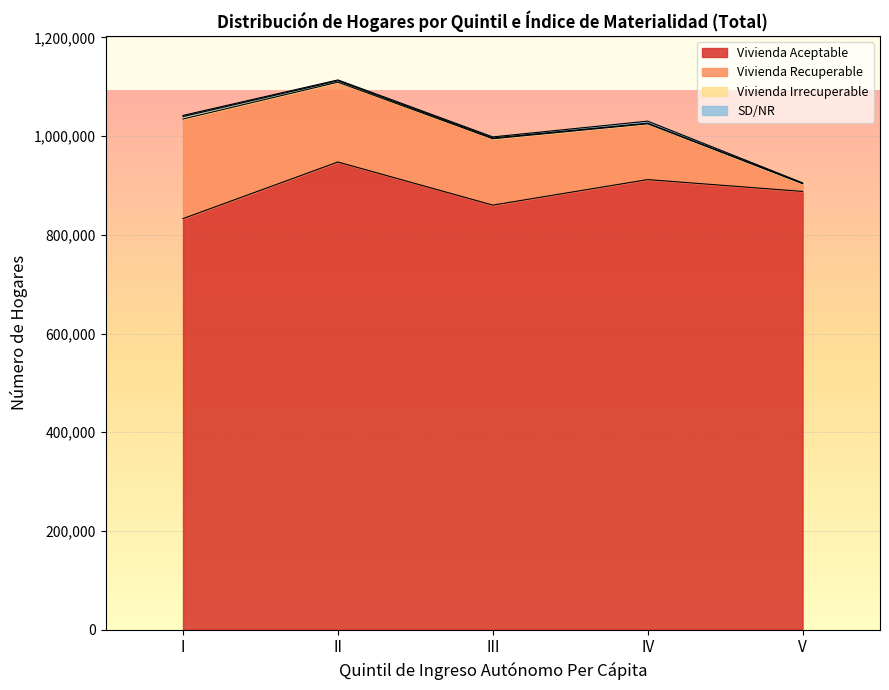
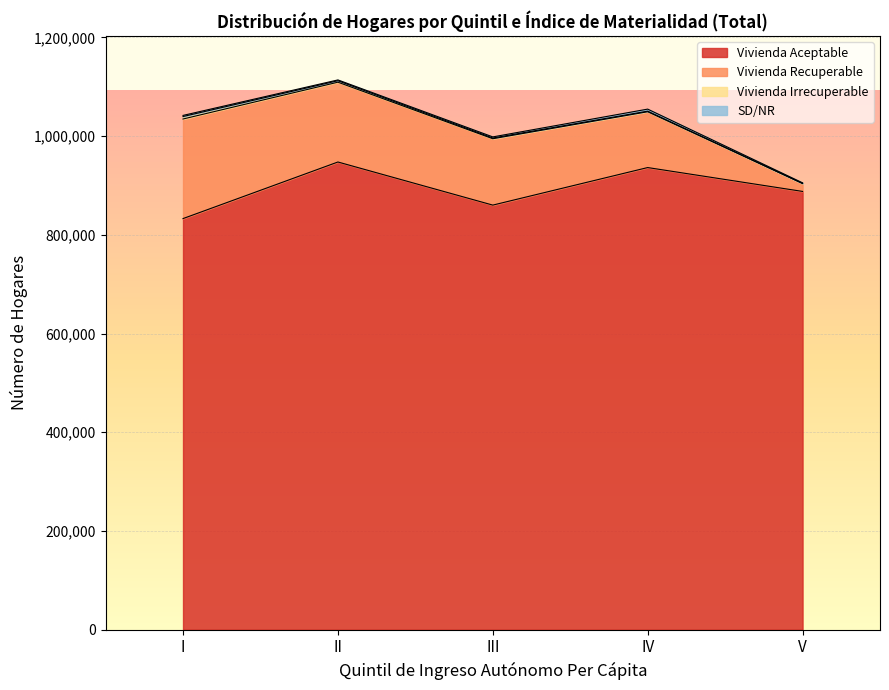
  {
    "Vivienda Aceptable": {
      "I": "830,000",
      "II": "950,000",
      "III": "860,000",
-     "IV": "910,000",
+     "IV": "940,000",
      "V": "890,000"
    }
  }
